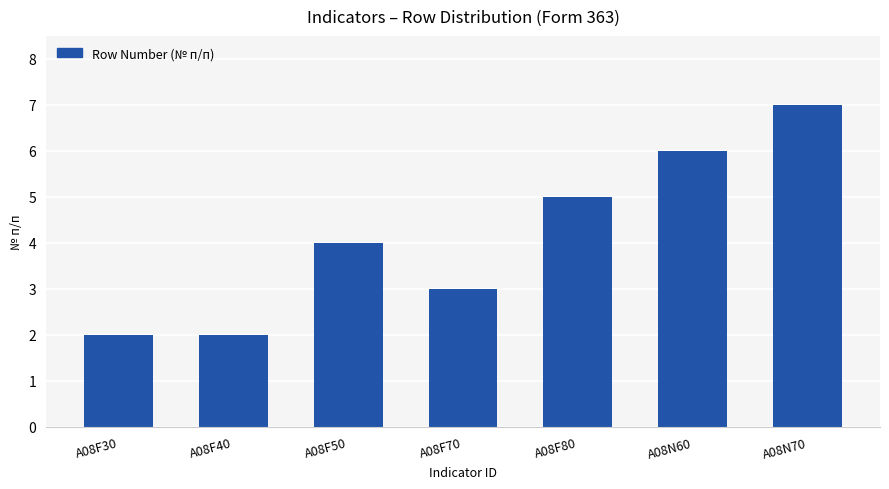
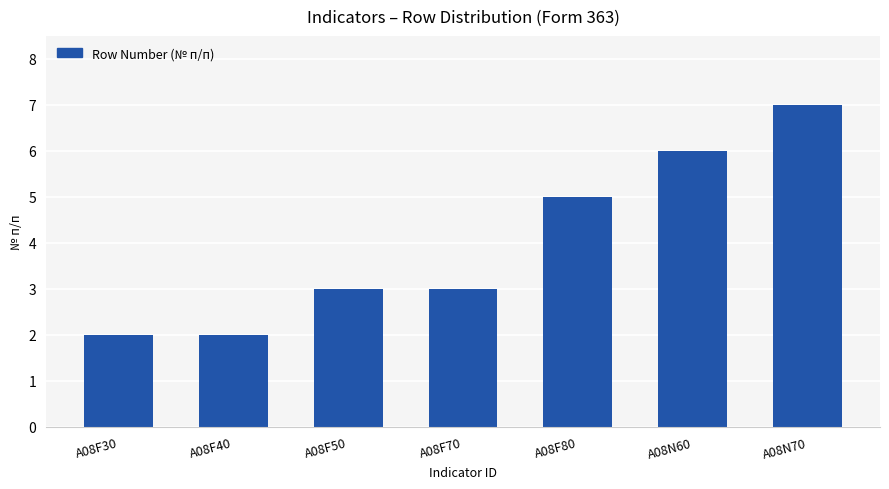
  {
    "A08F30": 2,
    "A08F40": 2,
-   "A08F50": 4,
+   "A08F50": 3,
    "A08F70": 3,
    "A08F80": 5,
    "A08N60": 6,
    "A08N70": 7
  }
